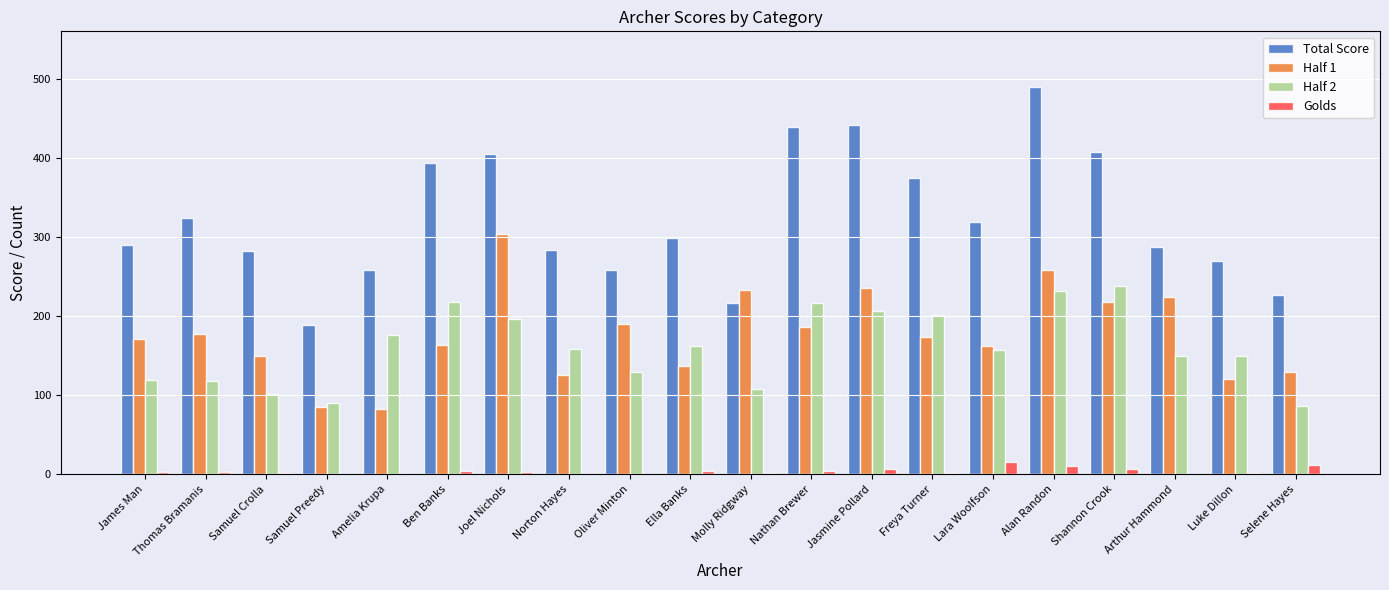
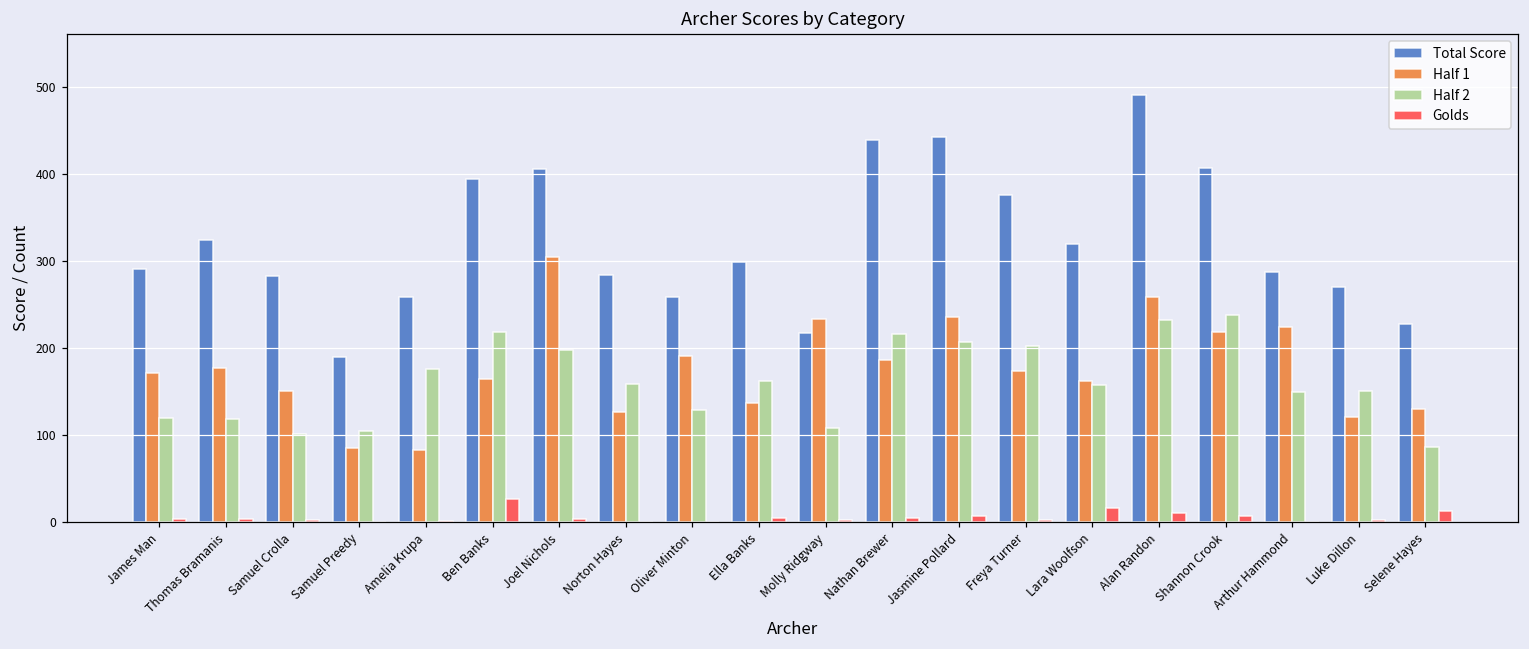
  {
    "Total Score": {
      "James Man": 290,
      "Thomas Bramanis": 320,
      "Samuel Crolla": 280,
      "Samuel Preedy": 190,
      "Amelia Krupa": 260,
      "Ben Banks": 390,
      "Joel Nichols": 410,
      "Norton Hayes": 280,
      "Oliver Minton": 260,
      "Ella Banks": 300,
      "Molly Ridgway": 220,
      "Nathan Brewer": 440,
      "Jasmine Pollard": 440,
      "Freya Turner": 380,
      "Lara Woolfson": 320,
      "Alan Randon": 490,
      "Shannon Crook": 410,
      "Arthur Hammond": 290,
      "Luke Dillon": 270,
      "Selene Hayes": 230
    },
    "Half 1": {
      "James Man": 170,
      "Thomas Bramanis": 180,
      "Samuel Crolla": 150,
      "Samuel Preedy": 90,
      "Amelia Krupa": 80,
      "Ben Banks": 160,
      "Joel Nichols": 300,
      "Norton Hayes": 130,
      "Oliver Minton": 190,
      "Ella Banks": 140,
      "Molly Ridgway": 230,
      "Nathan Brewer": 190,
      "Jasmine Pollard": 240,
      "Freya Turner": 170,
      "Lara Woolfson": 160,
      "Alan Randon": 260,
      "Shannon Crook": 220,
      "Arthur Hammond": 220,
      "Luke Dillon": 120,
      "Selene Hayes": 130
    },
    "Half 2": {
      "James Man": 120,
      "Thomas Bramanis": 120,
      "Samuel Crolla": 100,
-     "Samuel Preedy": 90,
+     "Samuel Preedy": 100,
      "Amelia Krupa": 180,
      "Ben Banks": 220,
      "Joel Nichols": 200,
      "Norton Hayes": 160,
      "Oliver Minton": 130,
      "Ella Banks": 160,
      "Molly Ridgway": 110,
      "Nathan Brewer": 220,
      "Jasmine Pollard": 210,
      "Freya Turner": 200,
      "Lara Woolfson": 160,
      "Alan Randon": 230,
      "Shannon Crook": 240,
      "Arthur Hammond": 150,
      "Luke Dillon": 150,
      "Selene Hayes": 90
    },
    "Golds": {
      "Samuel Preedy": 0,
-     "Ben Banks": 0,
+     "Ben Banks": 30,
      "Norton Hayes": 0,
      "Oliver Minton": 0,
      "Ella Banks": 0,
      "Nathan Brewer": 0,
      "Jasmine Pollard": 10,
      "Lara Woolfson": 20,
      "Alan Randon": 10,
      "Shannon Crook": 10,
      "Arthur Hammond": 0,
      "Selene Hayes": 10
    }
  }
